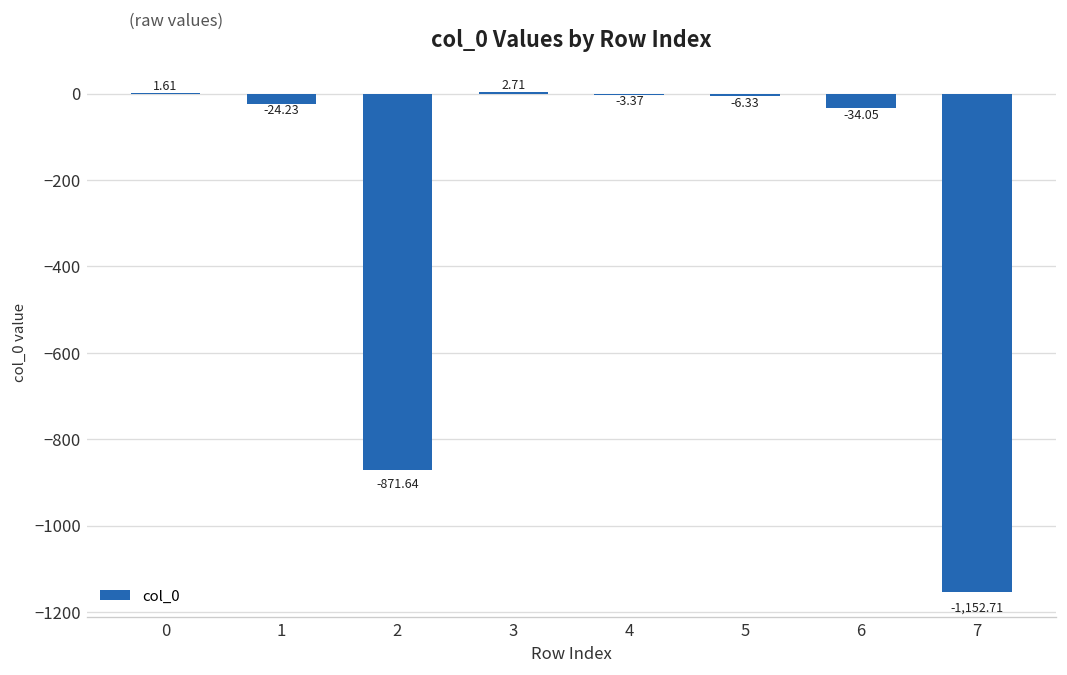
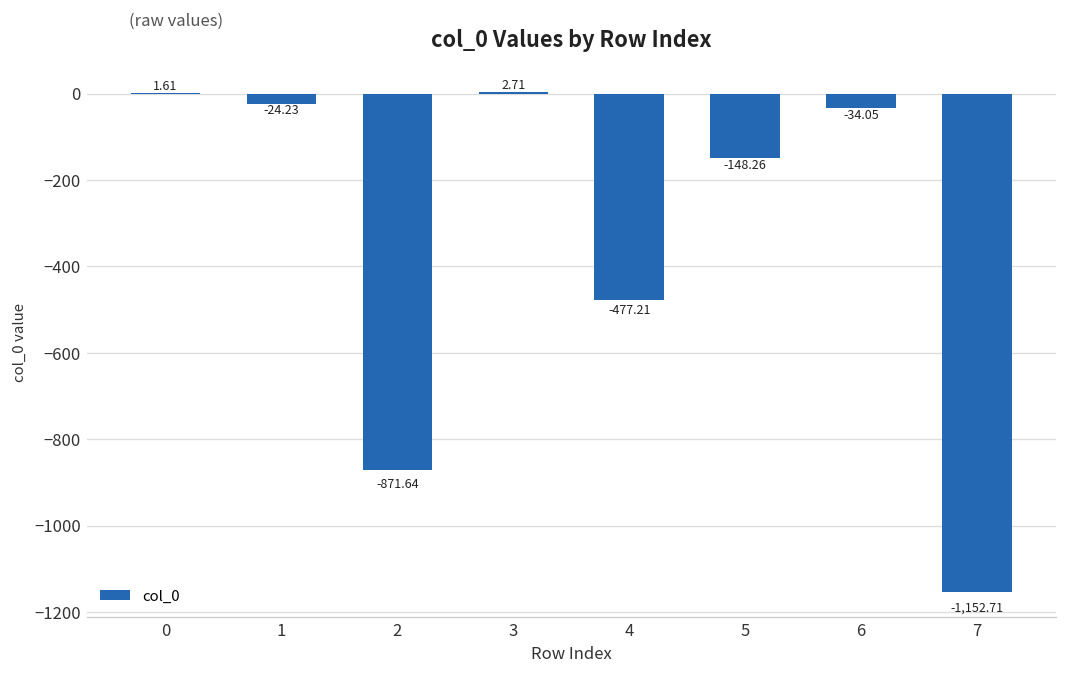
  {
    "0": "1.61",
    "1": "-24.23",
    "2": "-871.64",
    "3": "2.71",
-   "4": "-3.37",
-   "5": "-6.33",
+   "4": "-477.21",
+   "5": "-148.26",
    "6": "-34.05",
    "7": "-1,152.71"
  }
